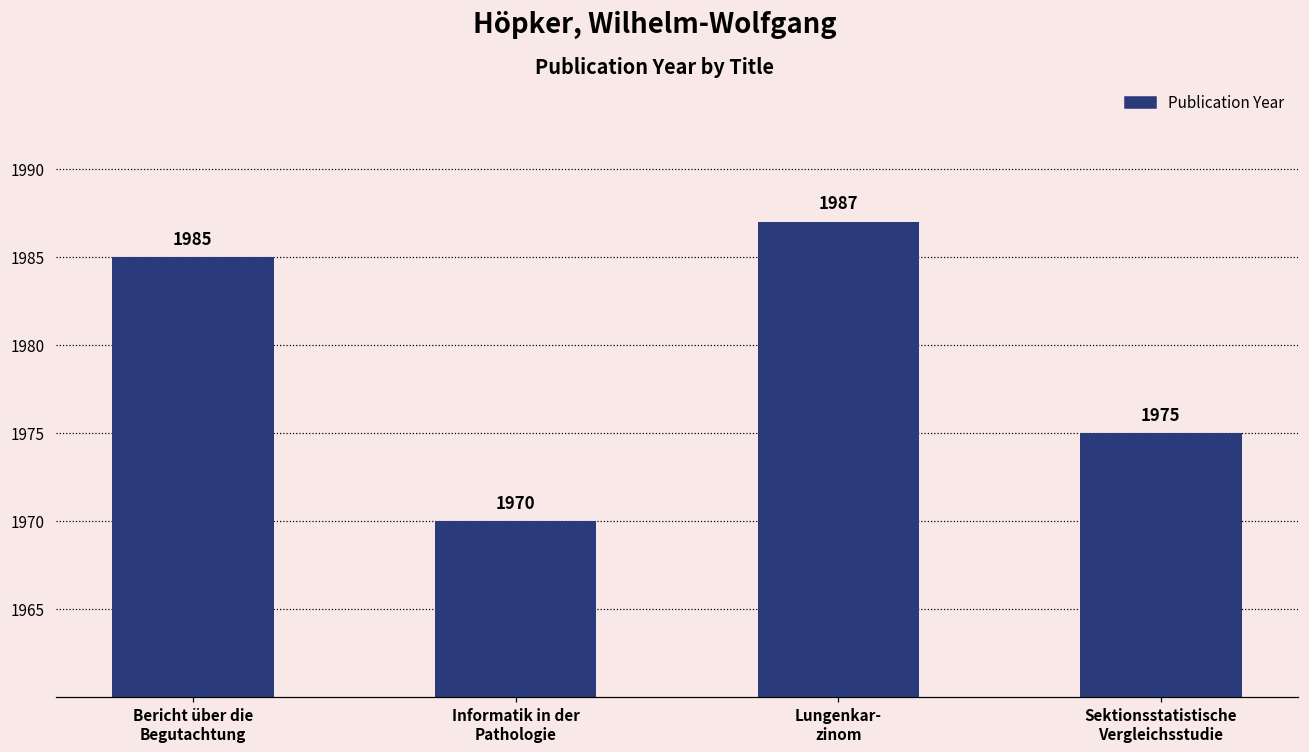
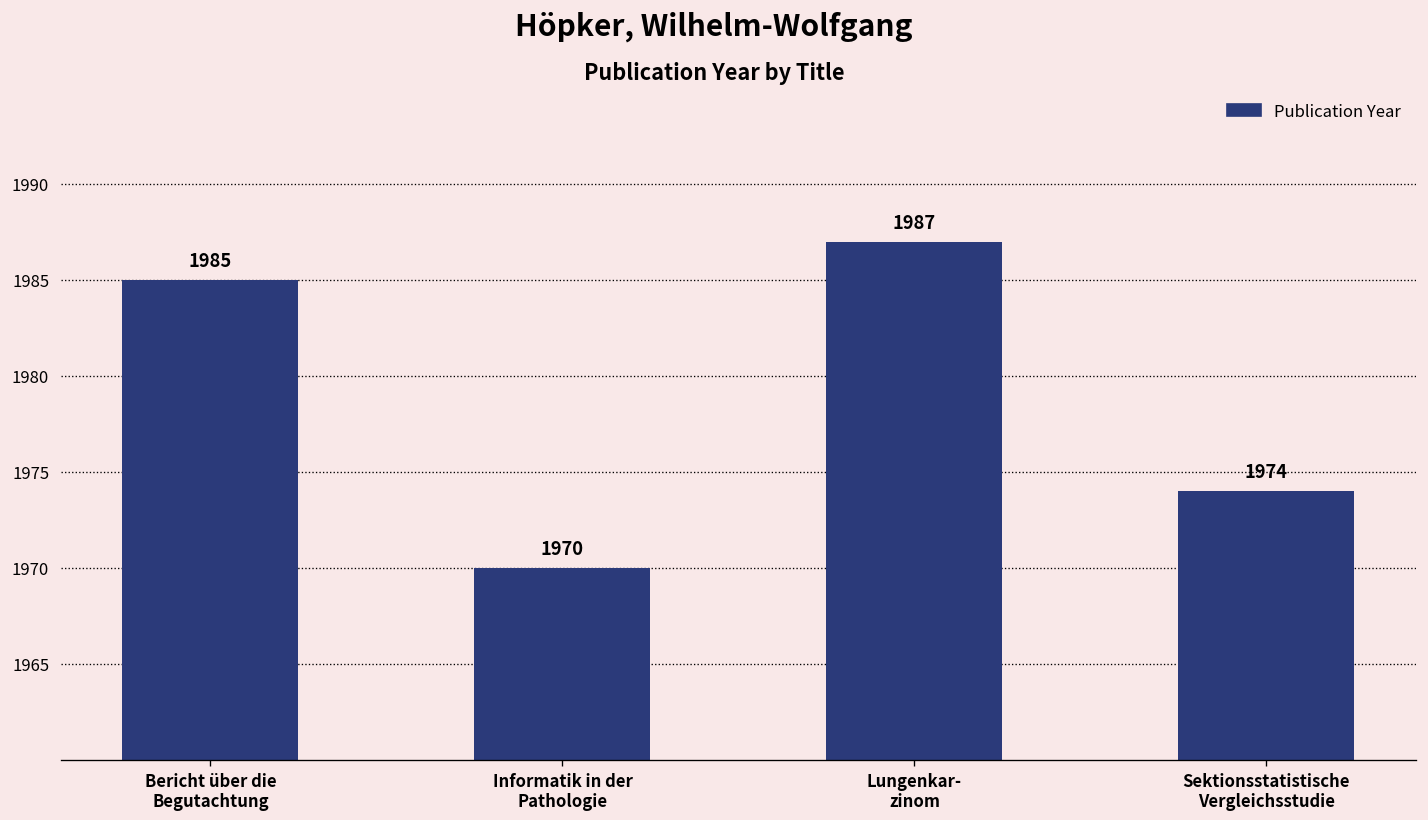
  {
    "Bericht über die Begutachtung": 1985,
    "Informatik in der Pathologie": 1970,
    "Lungenkar- zinom": 1987,
-   "Sektionsstatistische Vergleichsstudie": 1975
+   "Sektionsstatistische Vergleichsstudie": 1974
  }
